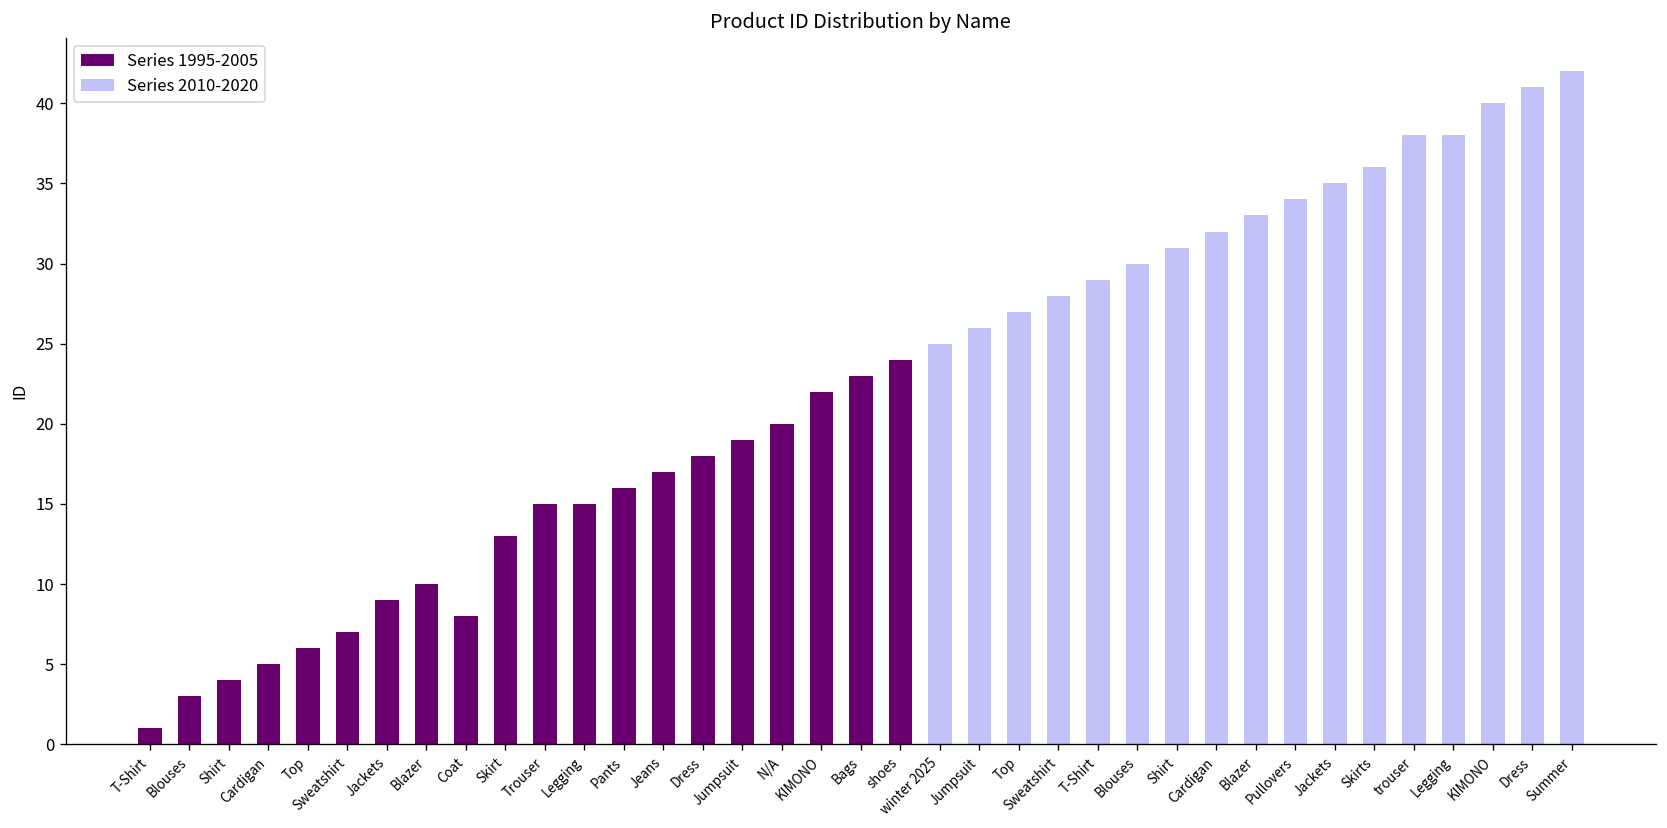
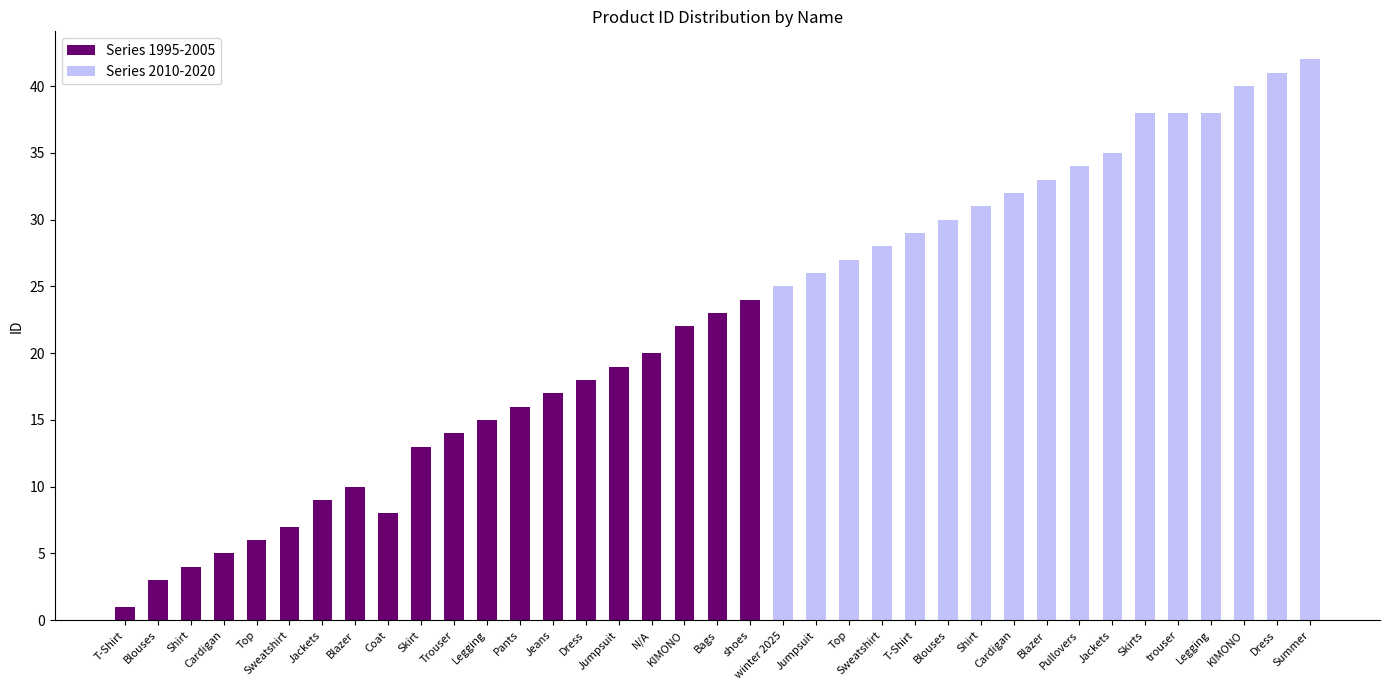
  {
    "Series 1995-2005": {
      "Coat": 8,
      "Skirt": 13,
-     "Trouser": 15,
+     "Trouser": 14,
      "Pants": 16,
      "Jeans": 17,
      "N/A": 20,
      "Bags": 23,
      "shoes": 24,
      "winter 2025": 0,
      "Pullovers": 0,
      "Skirts": 0,
      "trouser": 0,
      "Summer": 0
    },
    "Series 2010-2020": {
      "Coat": 0,
      "Skirt": 0,
      "Trouser": 0,
      "Pants": 0,
      "Jeans": 0,
      "N/A": 0,
      "Bags": 0,
      "shoes": 0,
      "winter 2025": 25,
      "Pullovers": 34,
-     "Skirts": 36,
+     "Skirts": 38,
      "trouser": 38,
      "Summer": 42
    }
  }
